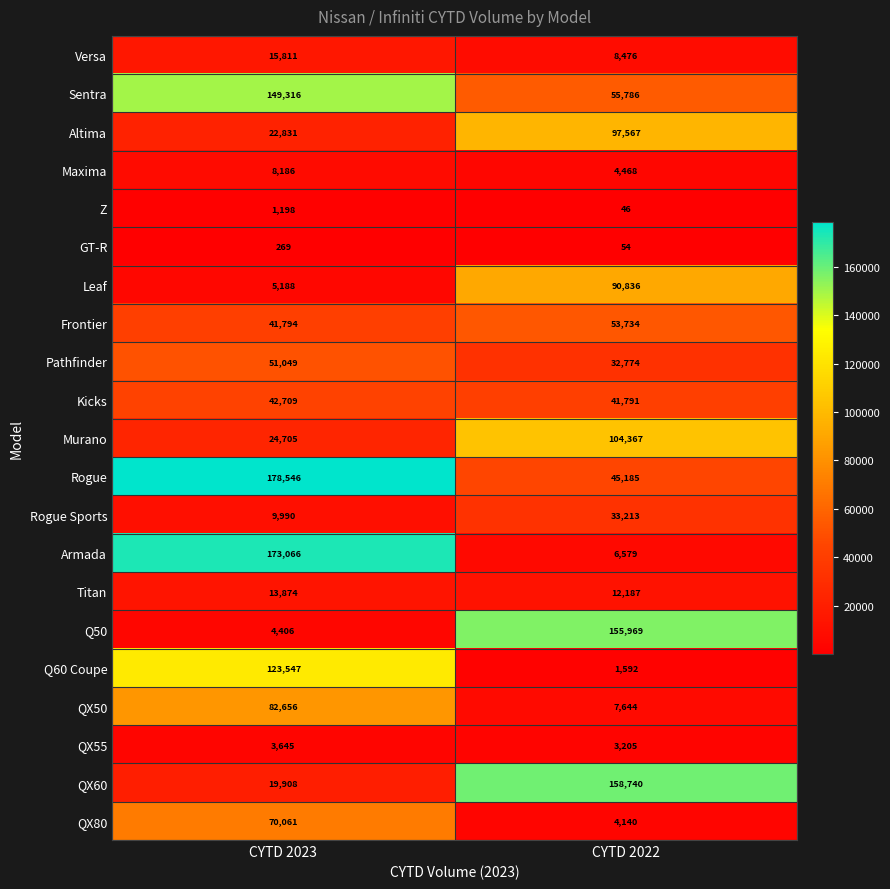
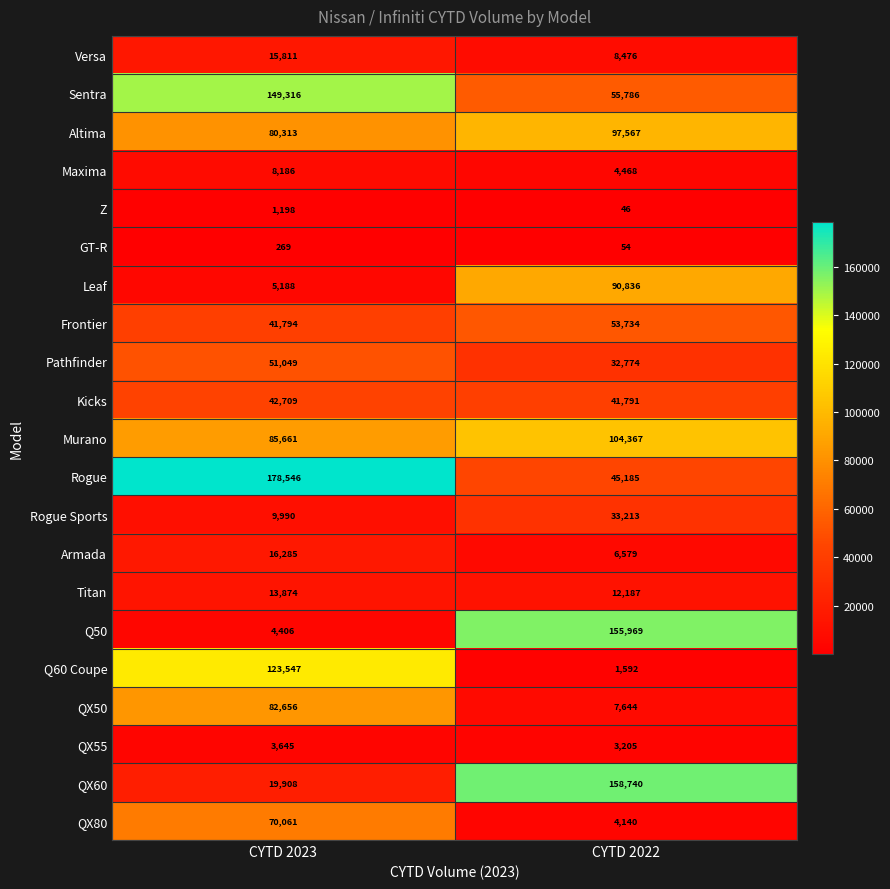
  {
    "Versa": {
      "CYTD 2023": "15,811",
      "CYTD 2022": "8,476"
    },
    "Sentra": {
      "CYTD 2023": "149,316",
      "CYTD 2022": "55,786"
    },
    "Altima": {
-     "CYTD 2023": "22,831",
+     "CYTD 2023": "80,313",
      "CYTD 2022": "97,567"
    },
    "Maxima": {
      "CYTD 2023": "8,186",
      "CYTD 2022": "4,468"
    },
    "Z": {
      "CYTD 2023": "1,198",
      "CYTD 2022": "46"
    },
    "GT-R": {
      "CYTD 2023": "269",
      "CYTD 2022": "54"
    },
    "Leaf": {
      "CYTD 2023": "5,188",
      "CYTD 2022": "90,836"
    },
    "Frontier": {
      "CYTD 2023": "41,794",
      "CYTD 2022": "53,734"
    },
    "Pathfinder": {
      "CYTD 2023": "51,049",
      "CYTD 2022": "32,774"
    },
    "Kicks": {
      "CYTD 2023": "42,709",
      "CYTD 2022": "41,791"
    },
    "Murano": {
-     "CYTD 2023": "24,705",
+     "CYTD 2023": "85,661",
      "CYTD 2022": "104,367"
    },
    "Rogue": {
      "CYTD 2023": "178,546",
      "CYTD 2022": "45,185"
    },
    "Rogue Sports": {
      "CYTD 2023": "9,990",
      "CYTD 2022": "33,213"
    },
    "Armada": {
-     "CYTD 2023": "173,066",
+     "CYTD 2023": "16,285",
      "CYTD 2022": "6,579"
    },
    "Titan": {
      "CYTD 2023": "13,874",
      "CYTD 2022": "12,187"
    },
    "Q50": {
      "CYTD 2023": "4,406",
      "CYTD 2022": "155,969"
    },
    "Q60 Coupe": {
      "CYTD 2023": "123,547",
      "CYTD 2022": "1,592"
    },
    "QX50": {
      "CYTD 2023": "82,656",
      "CYTD 2022": "7,644"
    },
    "QX55": {
      "CYTD 2023": "3,645",
      "CYTD 2022": "3,205"
    },
    "QX60": {
      "CYTD 2023": "19,908",
      "CYTD 2022": "158,740"
    },
    "QX80": {
      "CYTD 2023": "70,061",
      "CYTD 2022": "4,140"
    }
  }
